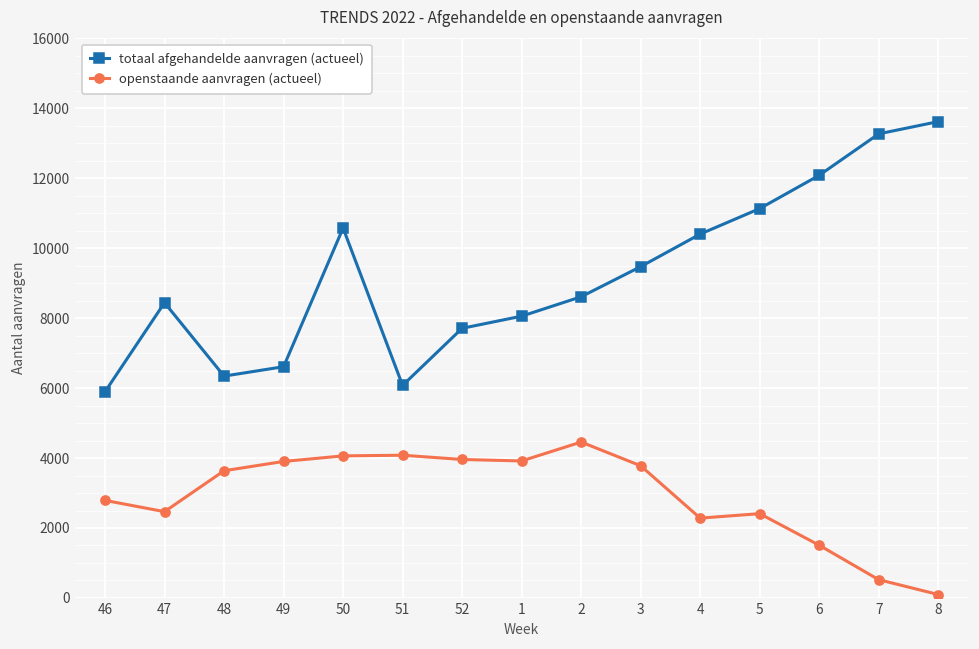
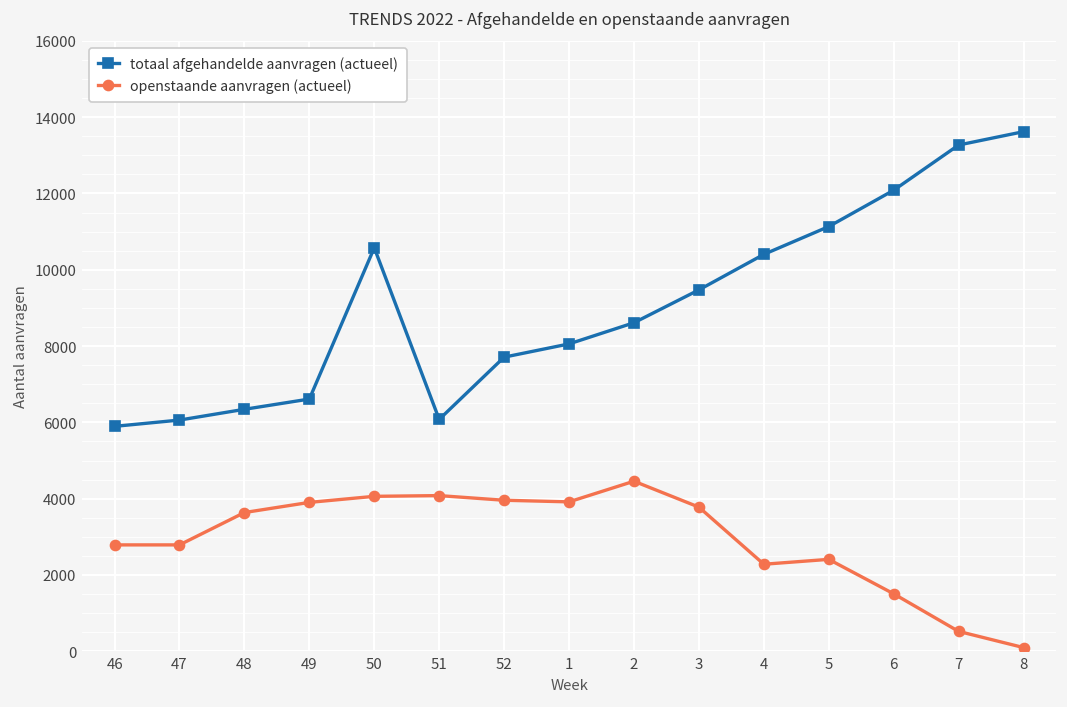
  {
    "totaal afgehandelde aanvragen (actueel)": {
      "46": 5900,
-     "47": 8400,
+     "47": 6100,
      "48": 6300,
      "49": 6600,
      "50": 10600,
      "51": 6100,
      "52": 7700,
      "1": 8100,
      "2": 8600,
      "3": 9500,
      "4": 10400,
      "5": 11100,
      "6": 12100,
      "7": 13300,
      "8": 13600
    },
    "openstaande aanvragen (actueel)": {
      "46": 2800,
-     "47": 2500,
+     "47": 2800,
      "48": 3600,
      "49": 3900,
      "50": 4100,
      "51": 4100,
      "52": 4000,
      "1": 3900,
      "2": 4500,
      "3": 3800,
      "4": 2300,
      "5": 2400,
      "6": 1500,
      "7": 500,
      "8": 100
    }
  }
